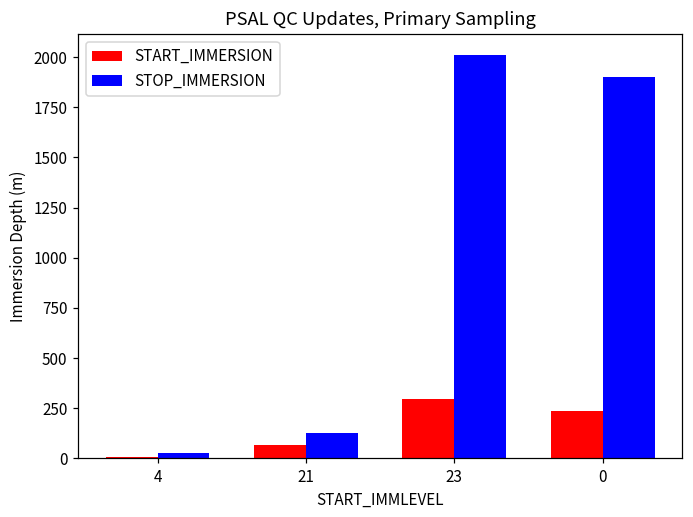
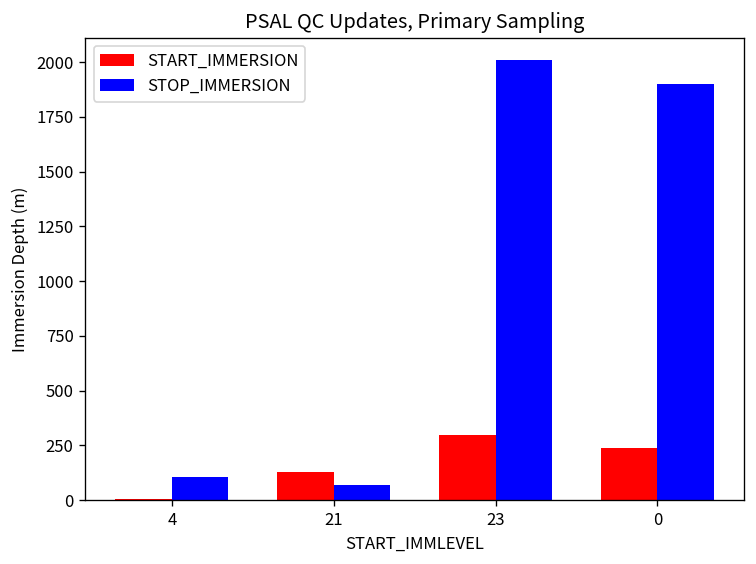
  {
    "START_IMMERSION": {
-     "21": 70,
+     "21": 130,
      "23": 300,
      "0": 240
    },
    "STOP_IMMERSION": {
-     "4": 30,
-     "21": 130,
+     "4": 110,
+     "21": 70,
      "23": 2010,
      "0": 1900
    }
  }
